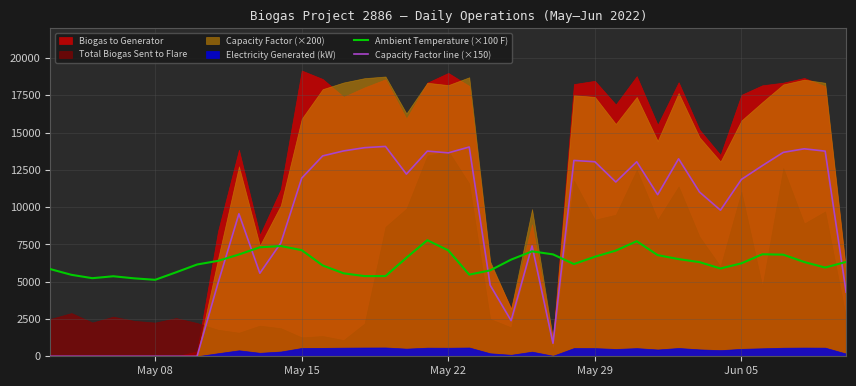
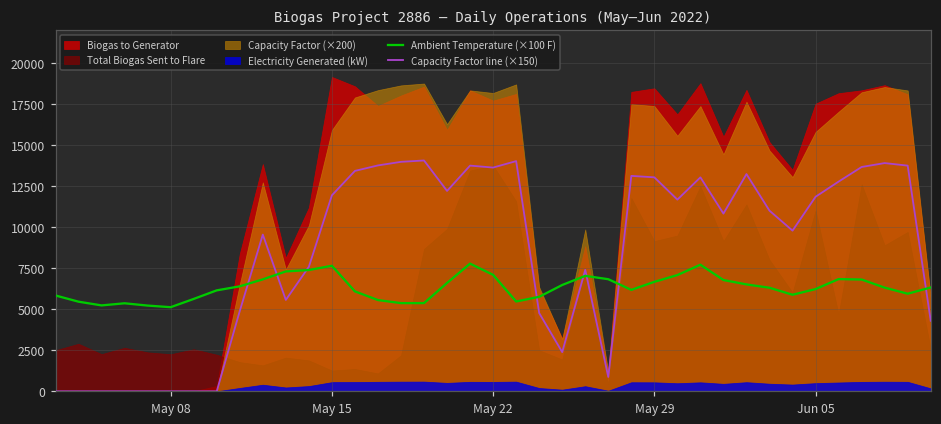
  {
    "Ambient Temperature (×100 F)": {
      "May 08": 5100,
-     "May 15": 7100,
+     "May 15": 7700,
      "May 22": 7100,
      "May 29": 6700,
      "Jun 05": 6200
    },
    "Biogas to Generator": {
      "May 15": 19200,
-     "May 22": 19000,
+     "May 22": 17700,
      "May 29": 18500,
      "Jun 05": 17500
    },
    "Total Biogas Sent to Flare": {
      "May 08": 2300,
      "May 15": 1300,
      "May 29": 9200,
      "Jun 05": 11000
    },
    "Capacity Factor line (×150)": {
      "May 15": 11900,
      "May 29": 13000,
      "Jun 05": 11900
    },
    "Capacity Factor (×200)": {
      "May 15": 15900,
      "May 22": 18200,
      "May 29": 17400,
      "Jun 05": 15800
    },
    "Electricity Generated (kW)": {
      "May 15": 600,
      "May 22": 600,
      "May 29": 500,
      "Jun 05": 500
    }
  }
